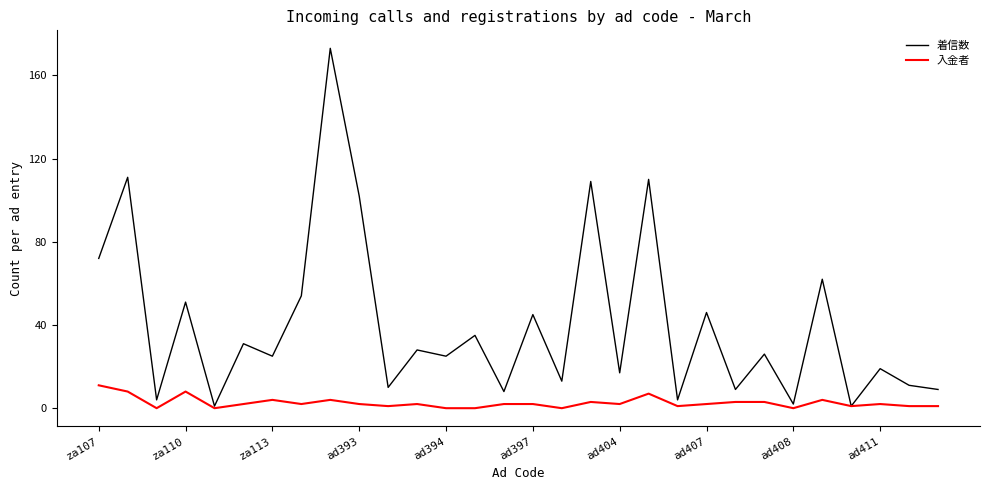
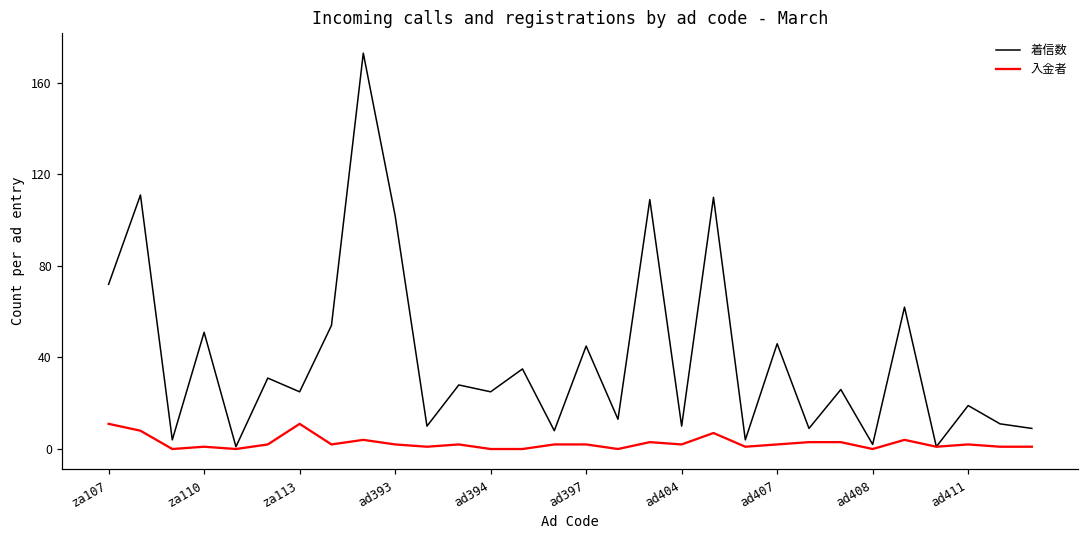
  {
    "着信数": {
      "za107": 72,
      "za110": 51,
      "za113": 25,
      "ad393": 102,
      "ad394": 25,
      "ad397": 45,
-     "ad404": 17,
+     "ad404": 10,
      "ad407": 46,
      "ad408": 2,
      "ad411": 19
    },
    "入金者": {
      "za107": 11,
-     "za110": 8,
-     "za113": 4,
+     "za110": 1,
+     "za113": 11,
      "ad393": 2,
      "ad394": 0,
      "ad397": 2,
      "ad404": 2,
      "ad407": 2,
      "ad408": 0,
      "ad411": 2
    }
  }
